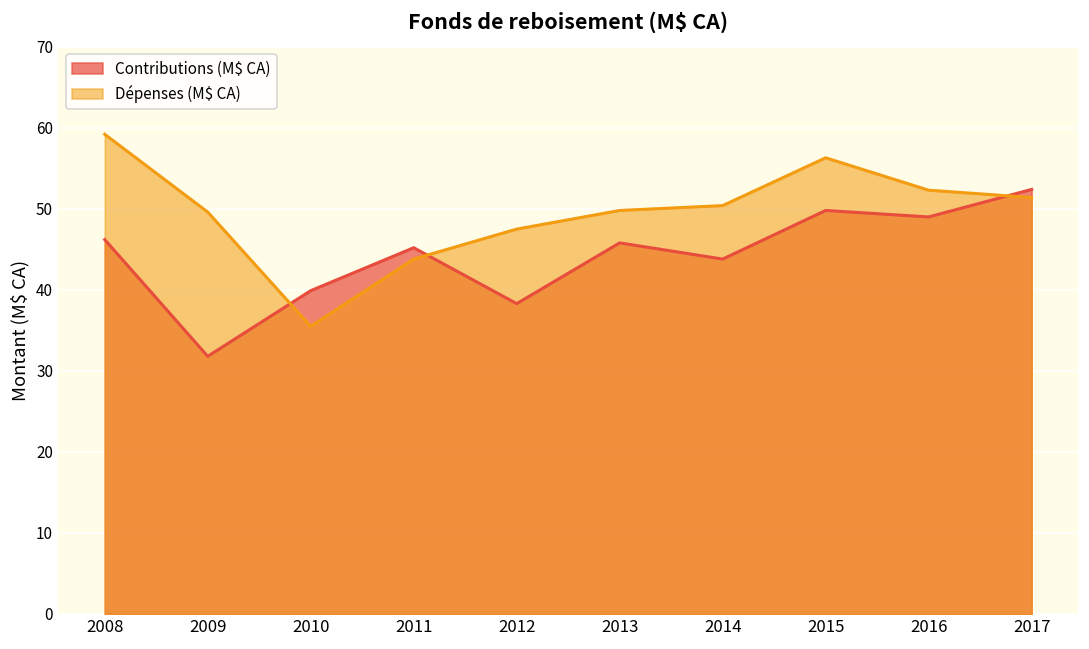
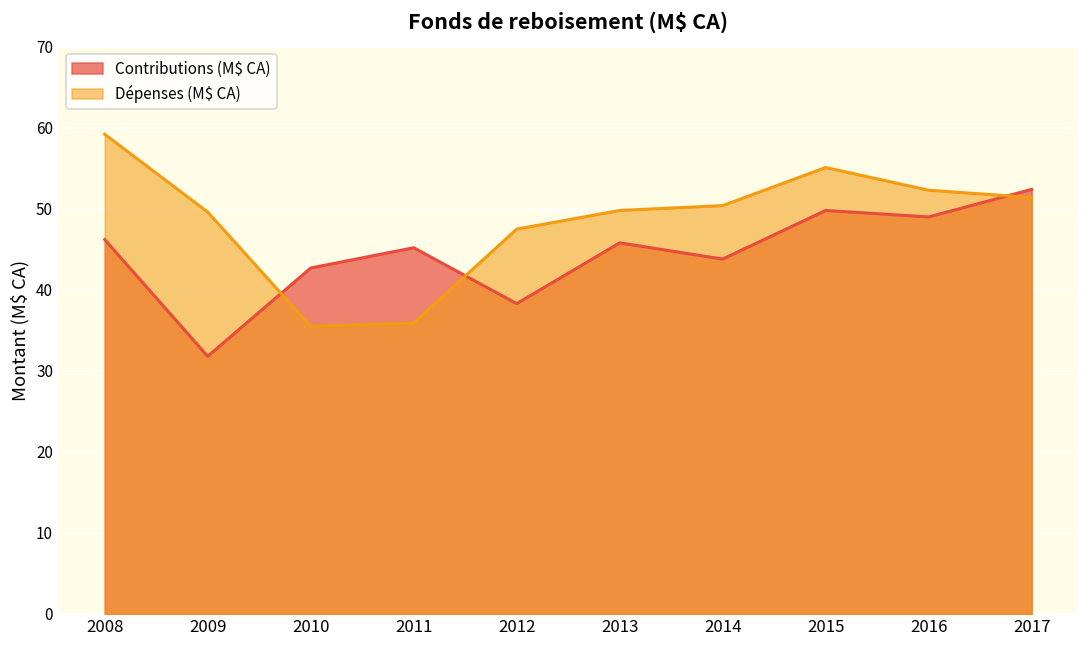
  {
    "Contributions (M$ CA)": {
      "2008": 46,
      "2009": 32,
-     "2010": 40,
+     "2010": 43,
      "2011": 45,
      "2012": 38,
      "2013": 46,
      "2014": 44,
      "2015": 50,
      "2016": 49,
      "2017": 52
    },
    "Dépenses (M$ CA)": {
      "2008": 59,
      "2009": 50,
      "2010": 36,
-     "2011": 44,
+     "2011": 36,
      "2012": 48,
      "2013": 50,
      "2014": 50,
-     "2015": 56,
+     "2015": 55,
      "2016": 52,
      "2017": 51
    }
  }
